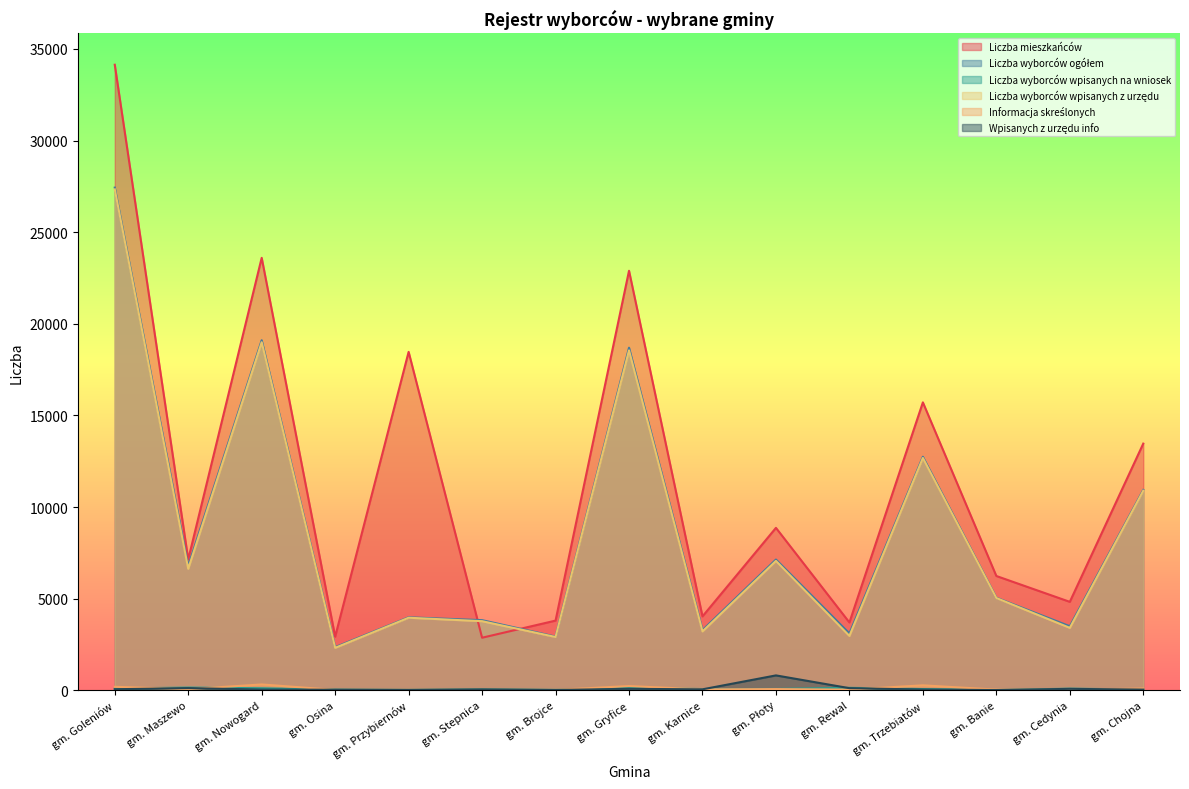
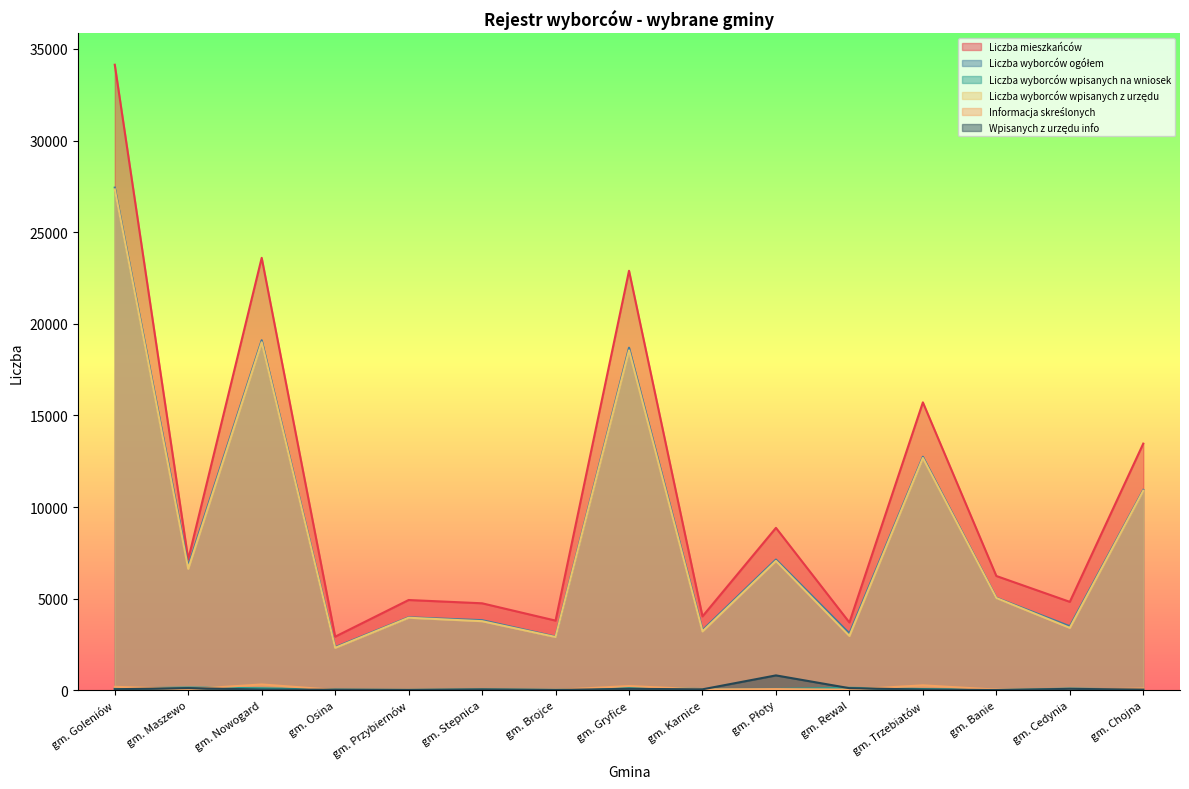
  {
    "Liczba mieszkańców": {
      "gm. Goleniów": 34100,
      "gm. Maszewo": 7100,
      "gm. Nowogard": 23600,
      "gm. Osina": 2900,
-     "gm. Przybiernów": 18500,
-     "gm. Stepnica": 2900,
+     "gm. Przybiernów": 4900,
+     "gm. Stepnica": 4700,
      "gm. Brojce": 3800,
      "gm. Gryfice": 22900,
      "gm. Karnice": 4000,
      "gm. Płoty": 8900,
      "gm. Rewal": 3700,
      "gm. Trzebiatów": 15700,
      "gm. Banie": 6200,
      "gm. Cedynia": 4800,
      "gm. Chojna": 13500
    },
    "Wpisanych z urzędu info": {
      "gm. Płoty": 800
    }
  }
